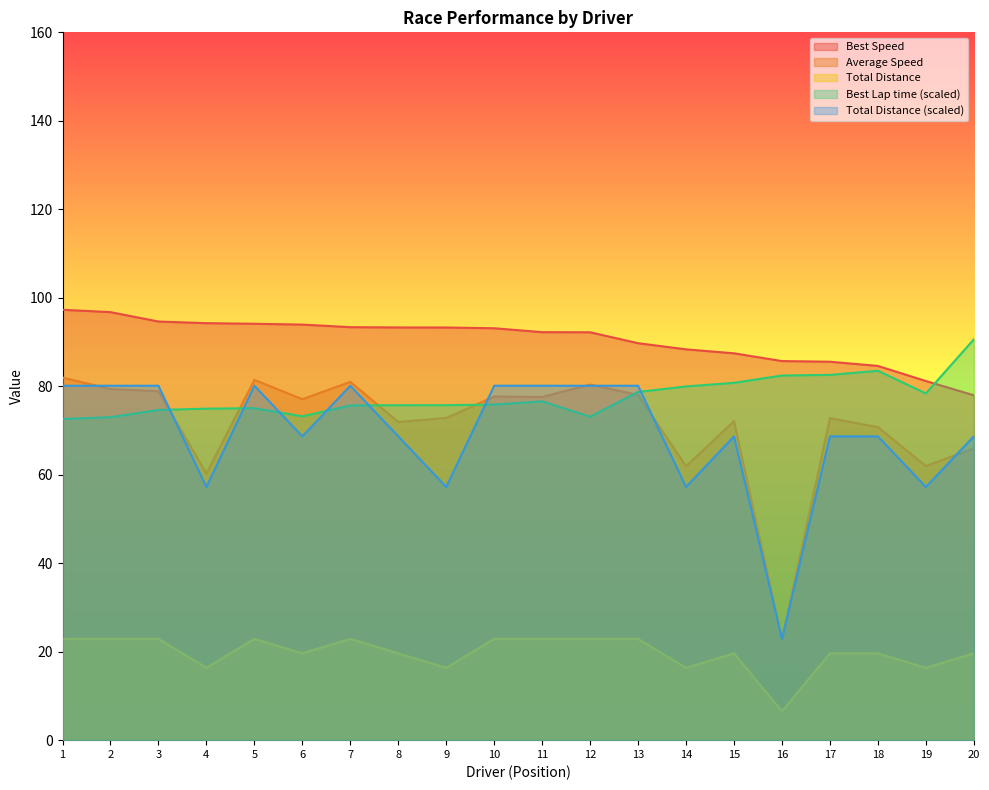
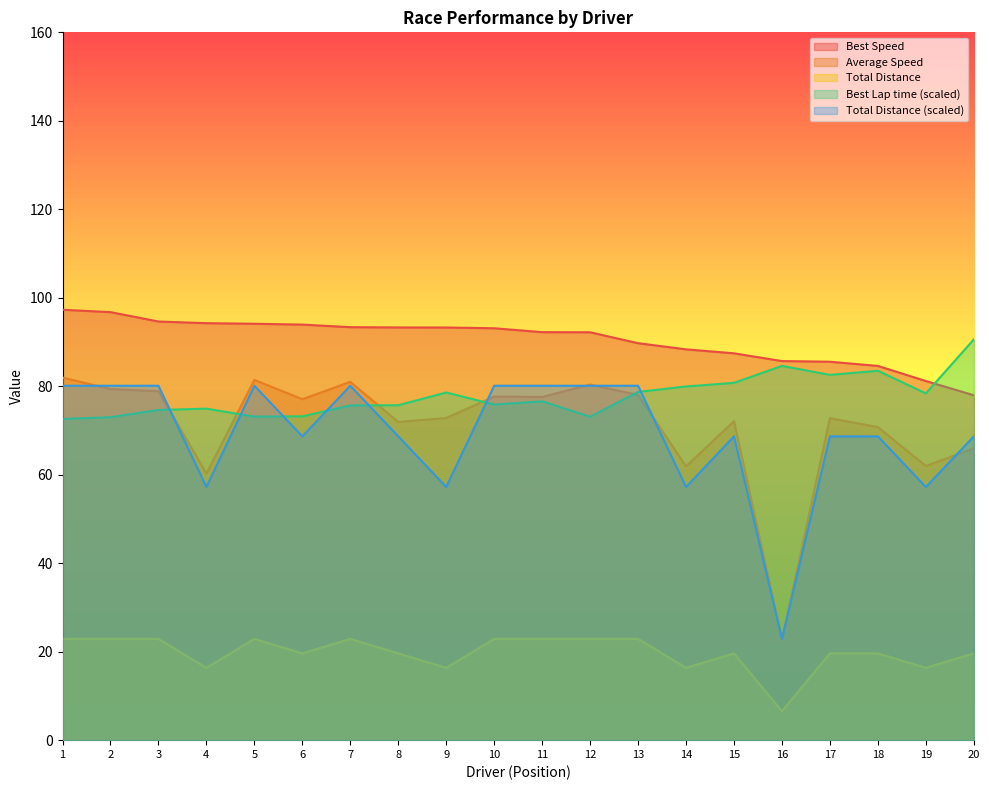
  {
    "Best Lap time (scaled)": {
      "1": 73,
      "2": 73,
      "3": 75,
      "4": 75,
-     "5": 75,
+     "5": 73,
      "6": 73,
      "7": 76,
      "8": 76,
-     "9": 76,
+     "9": 79,
      "10": 76,
      "11": 77,
      "12": 73,
      "13": 79,
      "14": 80,
      "15": 81,
-     "16": 82,
+     "16": 85,
      "17": 83,
      "18": 83,
      "19": 78,
      "20": 91
    },
    "Total Distance (scaled)": {
      "1": 80,
      "2": 80,
      "3": 80,
      "4": 57,
      "5": 80,
      "6": 69,
      "7": 80,
      "8": 69,
      "9": 57,
      "10": 80,
      "11": 80,
      "13": 80,
      "14": 57,
      "15": 69,
      "17": 69,
      "18": 69,
      "19": 57,
      "20": 69
    }
  }
